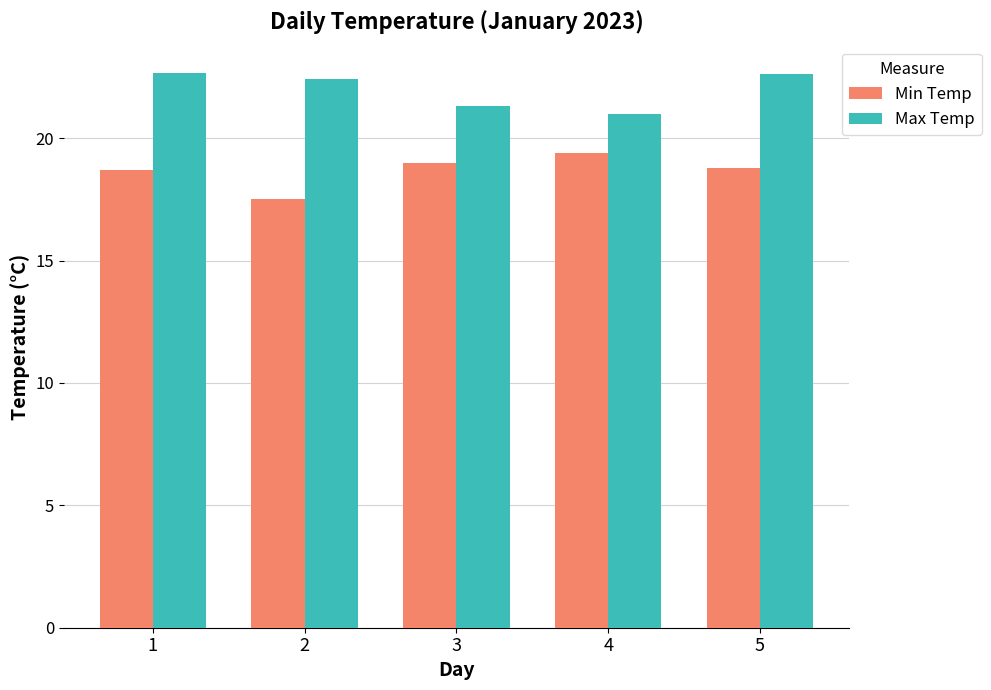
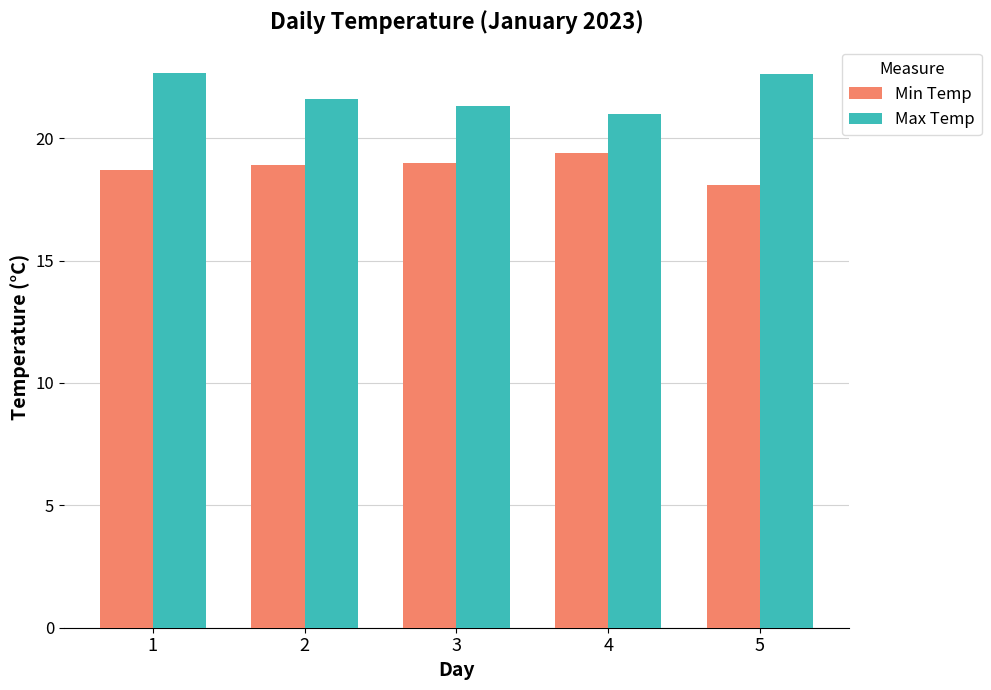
  {
    "Min Temp": {
      "1": 18.7,
-     "2": 17.5,
+     "2": 18.9,
      "3": 19.0,
      "4": 19.4,
-     "5": 18.8
+     "5": 18.1
    },
    "Max Temp": {
      "1": 22.7,
-     "2": 22.4,
+     "2": 21.6,
      "3": 21.3,
      "4": 21.0,
      "5": 22.6
    }
  }
